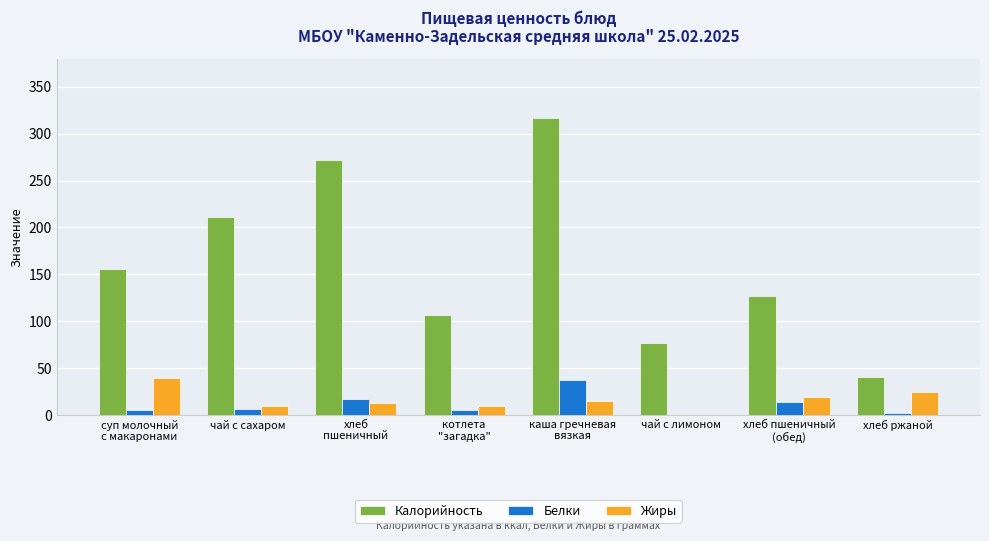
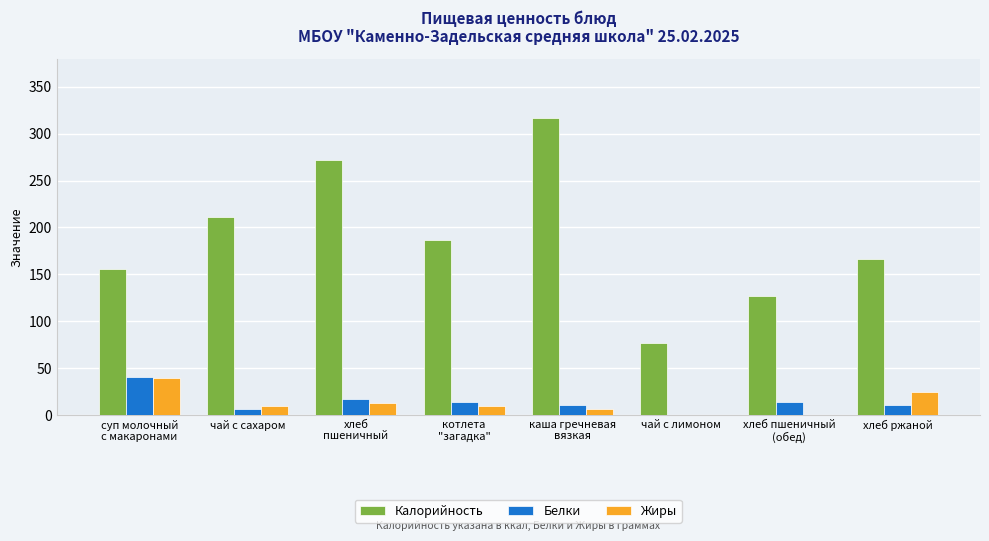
  {
    "Калорийность": {
      "суп молочный с макаронами": 160,
      "чай с сахаром": 210,
      "хлеб пшеничный": 270,
-     "котлета \"загадка\"": 110,
+     "котлета \"загадка\"": 190,
      "каша гречневая вязкая": 320,
      "чай с лимоном": 80,
      "хлеб пшеничный (обед)": 130,
-     "хлеб ржаной": 40
+     "хлеб ржаной": 170
    },
    "Белки": {
-     "суп молочный с макаронами": 10,
+     "суп молочный с макаронами": 40,
      "чай с сахаром": 10,
      "хлеб пшеничный": 20,
-     "котлета \"загадка\"": 5,
-     "каша гречневая вязкая": 40,
+     "котлета \"загадка\"": 14,
+     "каша гречневая вязкая": 10,
      "хлеб пшеничный (обед)": 10,
-     "хлеб ржаной": 0
+     "хлеб ржаной": 10
    },
    "Жиры": {
      "суп молочный с макаронами": 40,
      "чай с сахаром": 10,
      "хлеб пшеничный": 10,
      "котлета \"загадка\"": 10,
-     "каша гречневая вязкая": 20,
+     "каша гречневая вязкая": 10,
      "чай с лимоном": 0,
-     "хлеб пшеничный (обед)": 20,
+     "хлеб пшеничный (обед)": 0,
      "хлеб ржаной": 30
    }
  }
